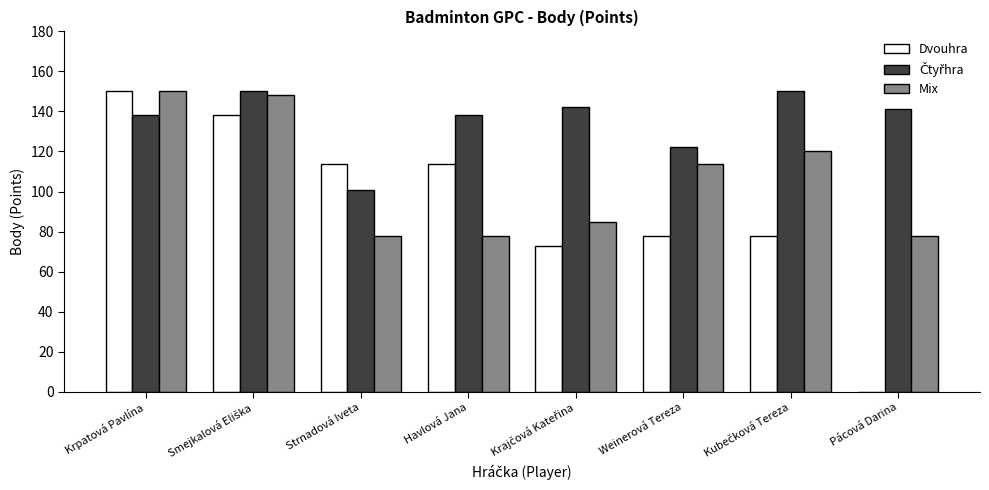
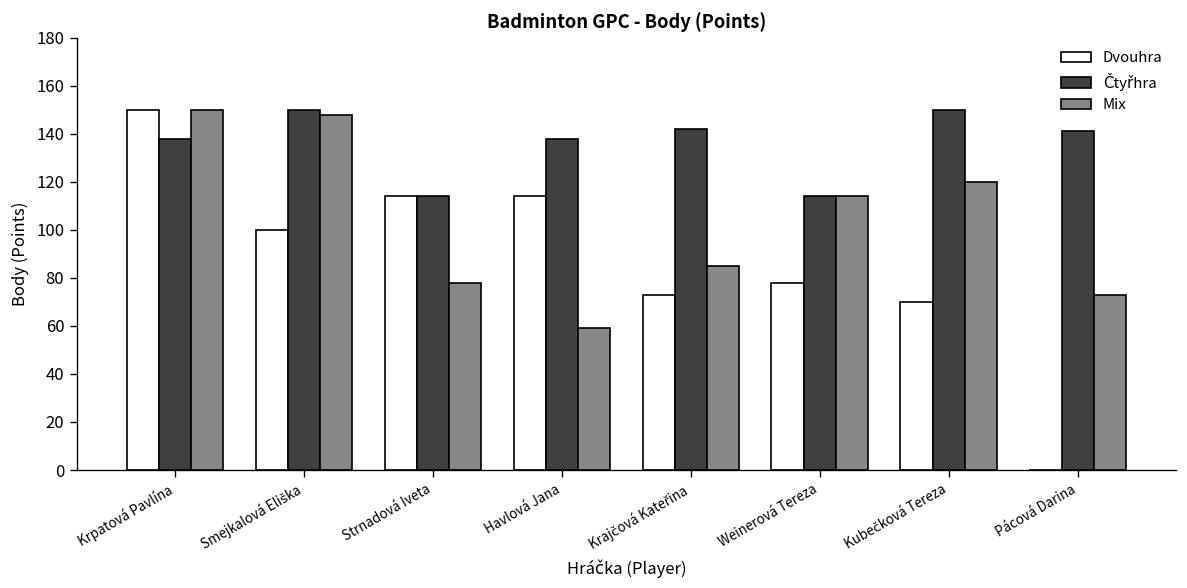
  {
    "Dvouhra": {
      "Krpatová Pavlína": 150,
-     "Smejkalová Eliška": 138,
+     "Smejkalová Eliška": 100,
      "Strnadová Iveta": 114,
      "Havlová Jana": 114,
      "Krajčová Kateřina": 73,
      "Weinerová Tereza": 78,
-     "Kubečková Tereza": 78,
+     "Kubečková Tereza": 70,
      "Pácová Darina": 0
    },
    "Čtyřhra": {
      "Krpatová Pavlína": 138,
      "Smejkalová Eliška": 150,
-     "Strnadová Iveta": 101,
+     "Strnadová Iveta": 114,
      "Havlová Jana": 138,
      "Krajčová Kateřina": 142,
-     "Weinerová Tereza": 122,
+     "Weinerová Tereza": 114,
      "Kubečková Tereza": 150,
      "Pácová Darina": 141
    },
    "Mix": {
      "Krpatová Pavlína": 150,
      "Smejkalová Eliška": 148,
      "Strnadová Iveta": 78,
-     "Havlová Jana": 78,
+     "Havlová Jana": 59,
      "Krajčová Kateřina": 85,
      "Weinerová Tereza": 114,
      "Kubečková Tereza": 120,
-     "Pácová Darina": 78
+     "Pácová Darina": 73
    }
  }
